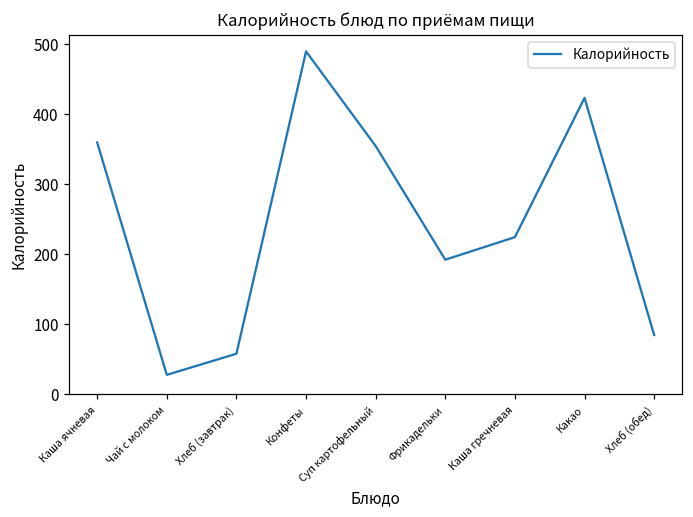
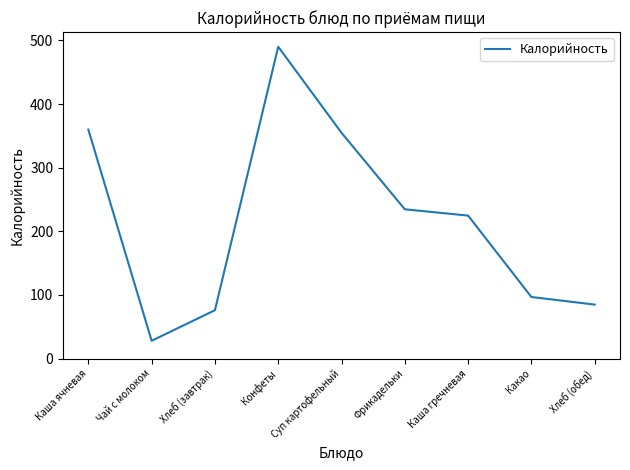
  {
    "Каша ячневая": 360,
    "Чай с молоком": 30,
-   "Хлеб (завтрак)": 60,
+   "Хлеб (завтрак)": 80,
    "Конфеты": 490,
    "Суп картофельный": 350,
-   "Фрикадельки": 190,
+   "Фрикадельки": 230,
    "Каша гречневая": 220,
-   "Какао": 420,
+   "Какао": 100,
    "Хлеб (обед)": 80
  }
